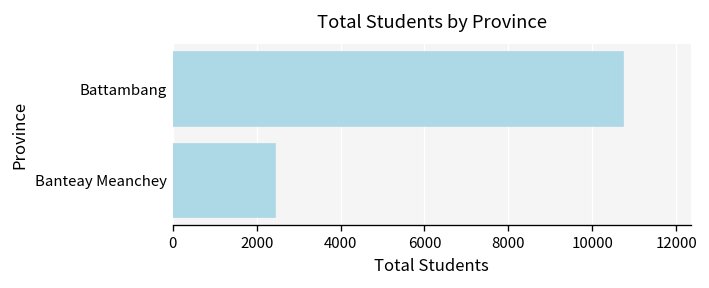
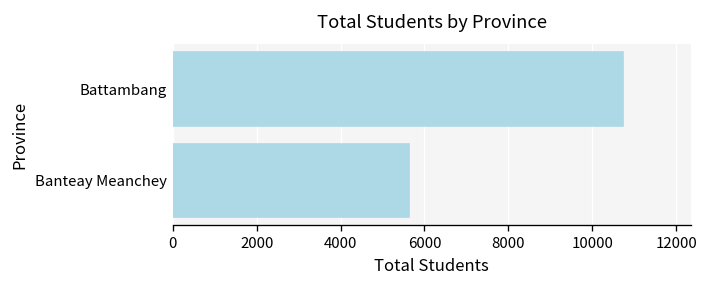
  {
    "Battambang": 10700,
-   "Banteay Meanchey": 2400
+   "Banteay Meanchey": 5600
  }
